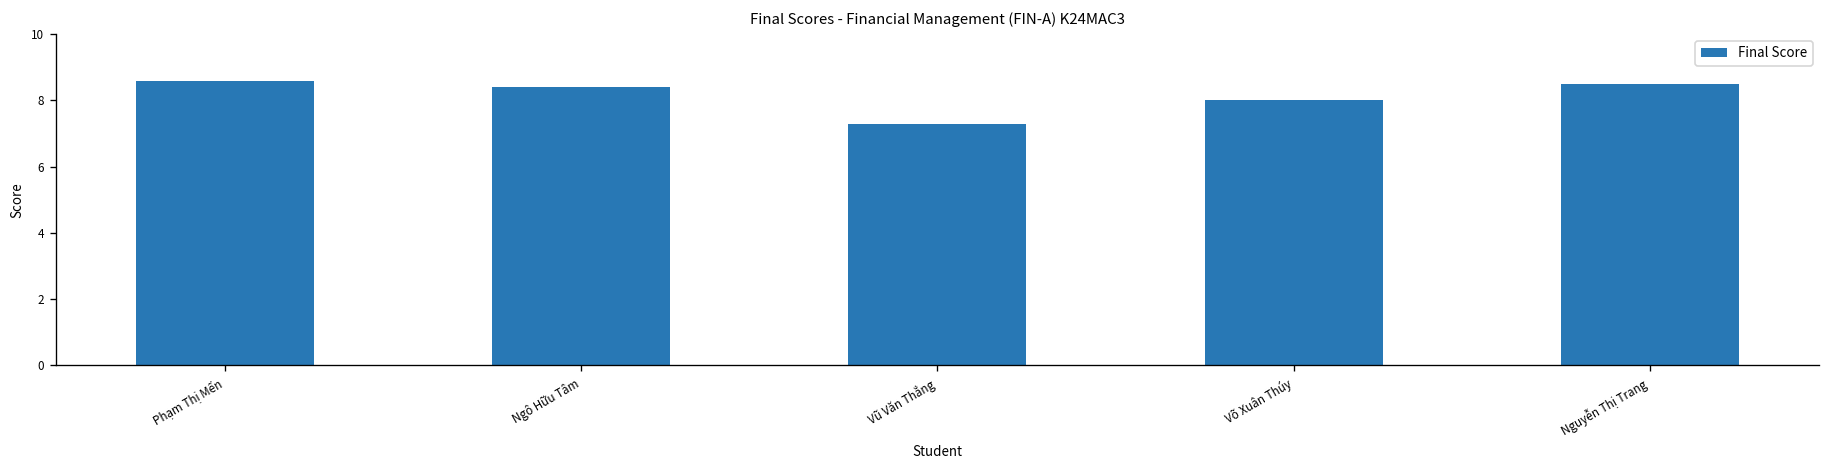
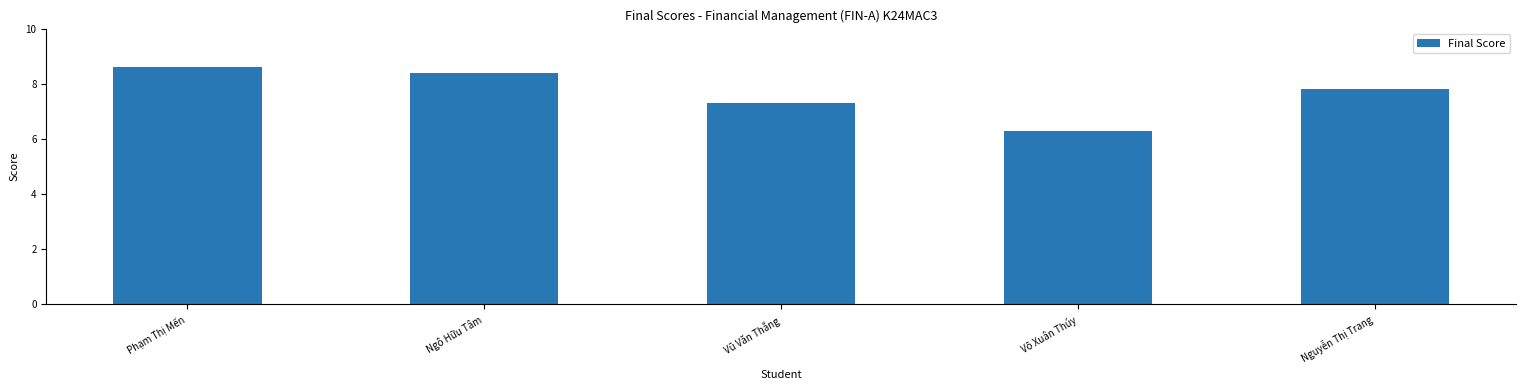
  {
    "Phạm Thị Mến": 8.6,
    "Ngô Hữu Tâm": 8.4,
    "Vũ Văn Thắng": 7.3,
-   "Võ Xuân Thúy": 8.0,
-   "Nguyễn Thị Trang": 8.5
+   "Võ Xuân Thúy": 6.3,
+   "Nguyễn Thị Trang": 7.8
  }
